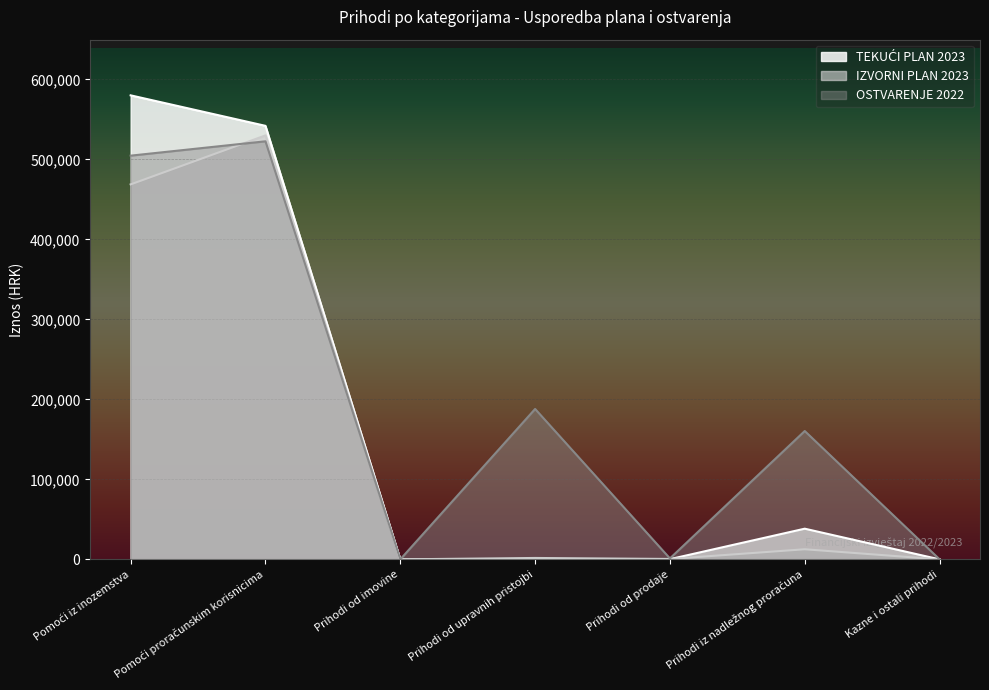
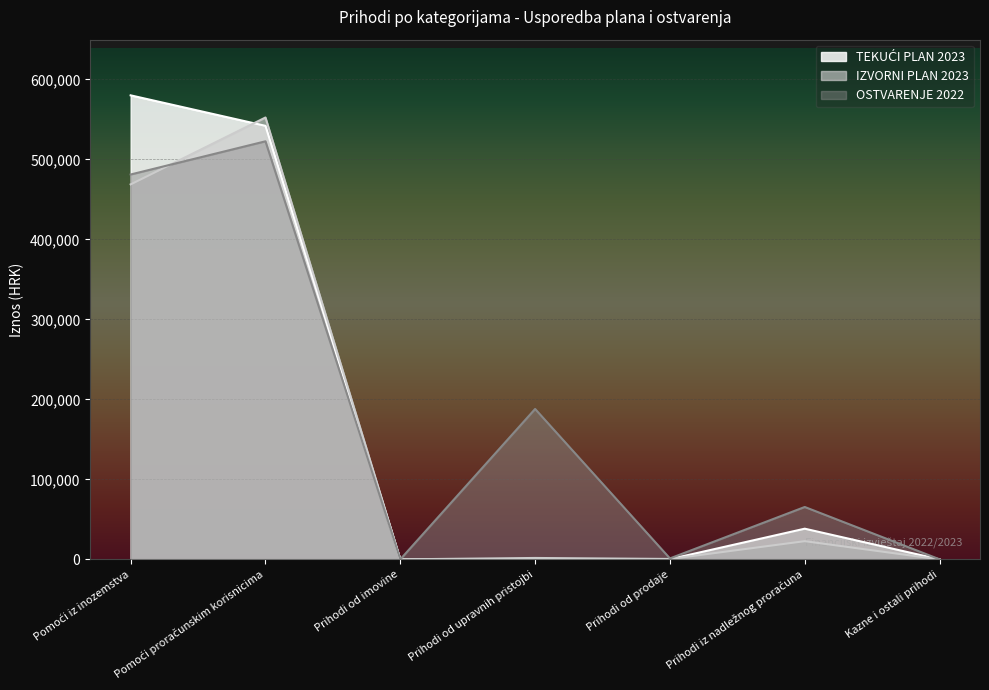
  {
    "TEKUĆI PLAN 2023": {
      "Pomoći iz inozemstva": "580,000",
      "Pomoći proračunskim korisnicima": "540,000",
      "Prihodi iz nadležnog proračuna": "40,000"
    },
    "IZVORNI PLAN 2023": {
      "Pomoći iz inozemstva": "470,000",
-     "Pomoći proračunskim korisnicima": "530,000",
-     "Prihodi iz nadležnog proračuna": "10,000"
+     "Pomoći proračunskim korisnicima": "550,000",
+     "Prihodi iz nadležnog proračuna": "20,000"
    },
    "OSTVARENJE 2022": {
-     "Pomoći iz inozemstva": "500,000",
+     "Pomoći iz inozemstva": "480,000",
      "Pomoći proračunskim korisnicima": "520,000",
      "Prihodi od upravnih pristojbi": "190,000",
-     "Prihodi iz nadležnog proračuna": "160,000"
+     "Prihodi iz nadležnog proračuna": "70,000"
    }
  }
